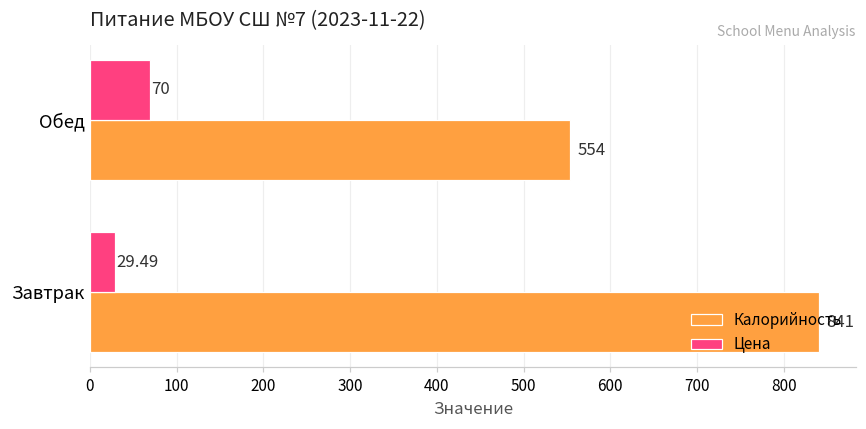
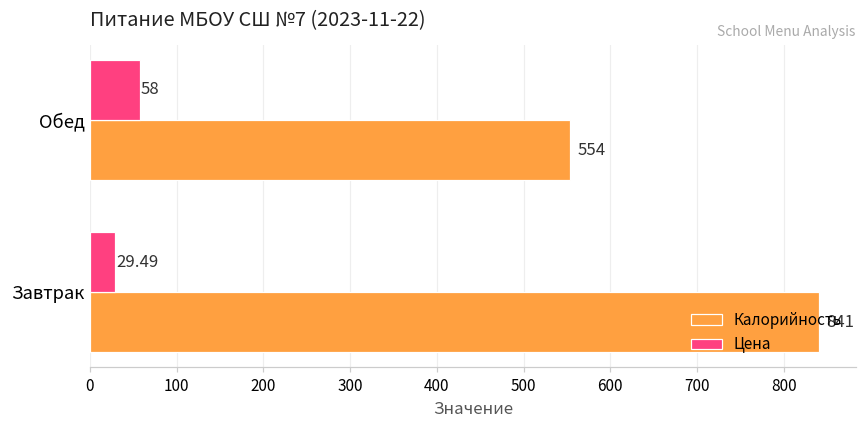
  {
    "Калорийность": {
      "Обед": 554,
      "Завтрак": 841
    },
    "Цена": {
-     "Обед": 70,
+     "Обед": 58,
      "Завтрак": 29.49
    }
  }
